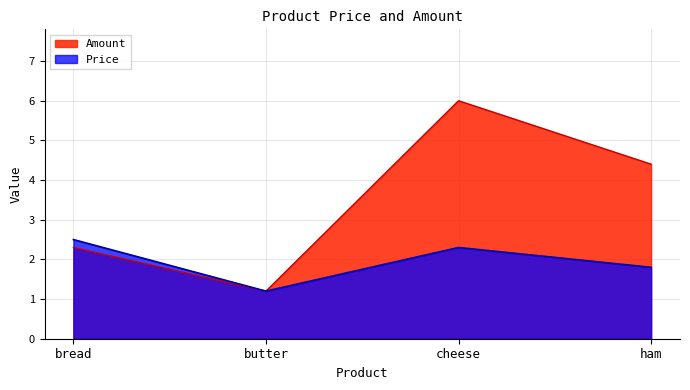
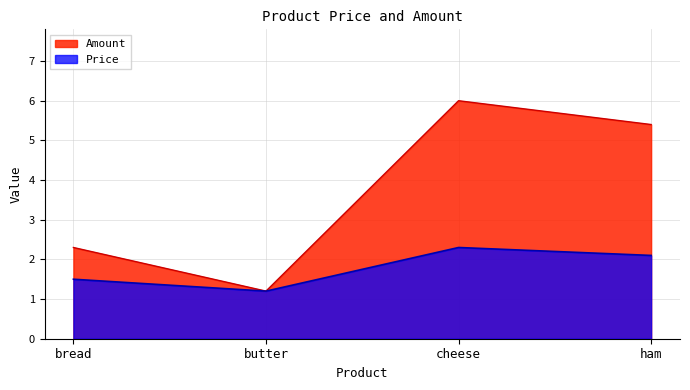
  {
    "Amount": {
      "bread": 2.3,
      "cheese": 6.0,
-     "ham": 4.4
+     "ham": 5.4
    },
    "Price": {
-     "bread": 2.5,
+     "bread": 1.5,
      "cheese": 2.3,
-     "ham": 1.8
+     "ham": 2.1
    }
  }
